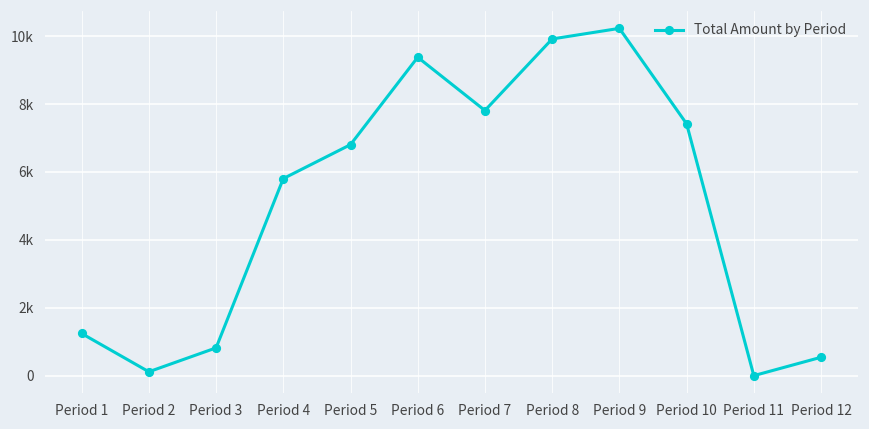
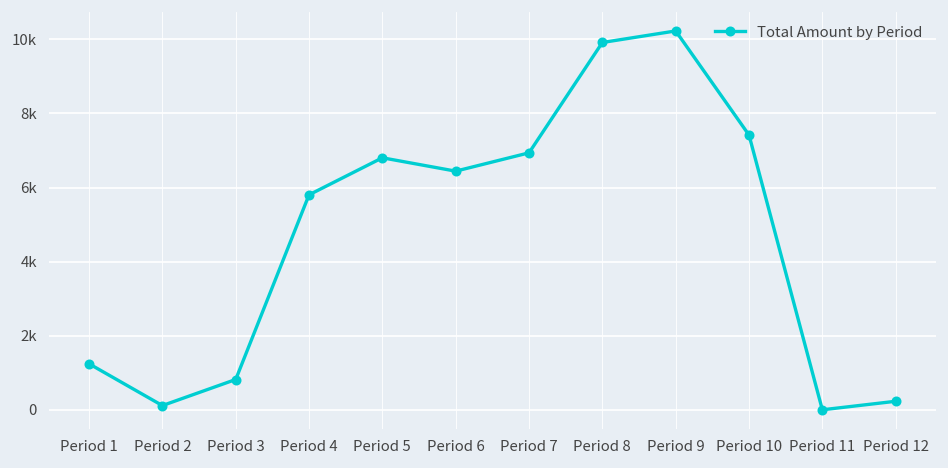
  {
    "Period 1": 1200,
    "Period 2": 100,
    "Period 3": 800,
    "Period 4": 5800,
    "Period 5": 6800,
-   "Period 6": 9400,
-   "Period 7": 7800,
+   "Period 6": 6400,
+   "Period 7": 6900,
    "Period 8": 9900,
    "Period 9": 10200,
    "Period 10": 7400,
    "Period 11": 0,
-   "Period 12": 500
+   "Period 12": 200
  }
